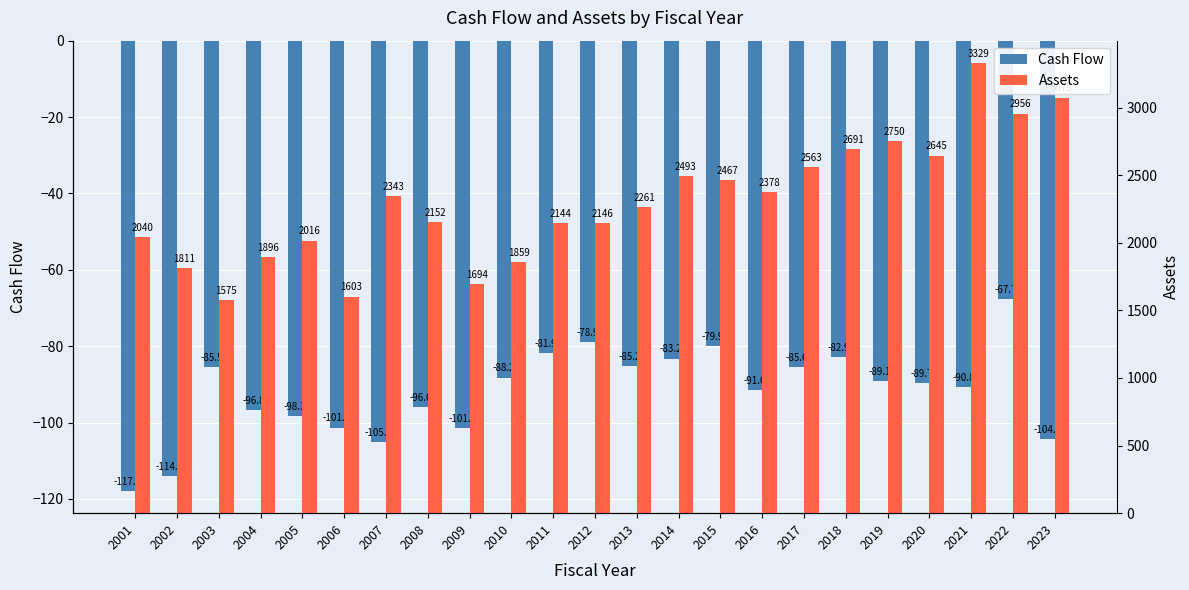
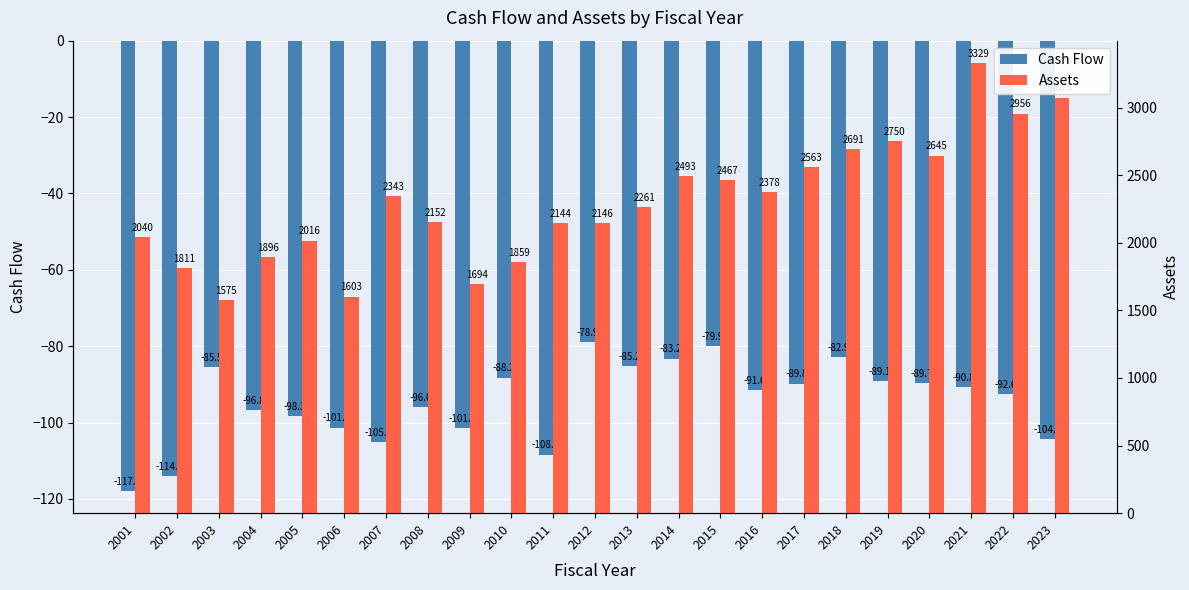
  {
    "Cash Flow": {
      "2001": -117.8,
      "2002": -114.1,
      "2003": -85.5,
      "2004": -96.8,
      "2005": -98.3,
      "2006": -101.3,
      "2007": -105.2,
      "2008": -96.0,
      "2009": -101.5,
      "2010": -88.2,
-     "2011": -81.9,
+     "2011": -108.4,
      "2012": -78.9,
      "2013": -85.2,
      "2014": -83.2,
      "2015": -79.9,
      "2016": -91.6,
-     "2017": -85.6,
+     "2017": -89.8,
      "2018": -82.9,
      "2019": -89.1,
      "2020": -89.7,
      "2021": -90.8,
-     "2022": -67.7,
+     "2022": -92.6,
      "2023": -104.4
    },
    "Assets": {
      "2001": 2040,
      "2002": 1811,
      "2003": 1575,
      "2004": 1896,
      "2005": 2016,
      "2006": 1603,
      "2007": 2343,
      "2008": 2152,
      "2009": 1694,
      "2010": 1859,
      "2011": 2144,
      "2012": 2146,
      "2013": 2261,
      "2014": 2493,
      "2015": 2467,
      "2016": 2378,
      "2017": 2563,
      "2018": 2691,
      "2019": 2750,
      "2020": 2645,
      "2021": 3329,
      "2022": 2956
    }
  }
